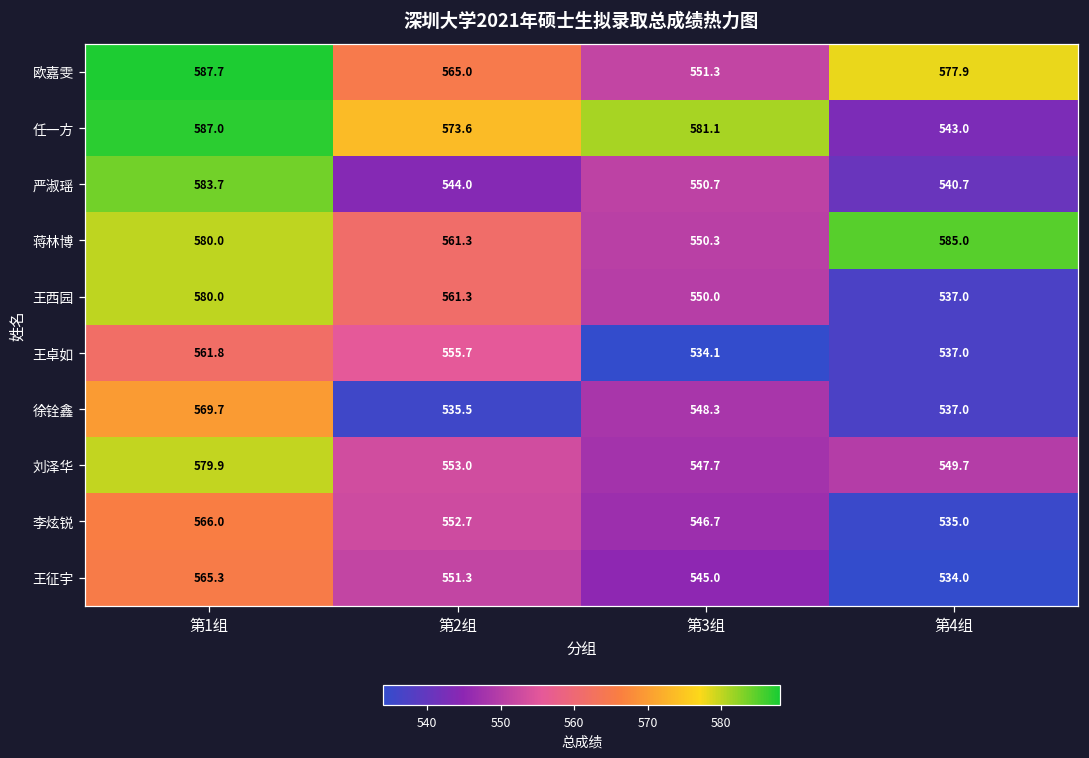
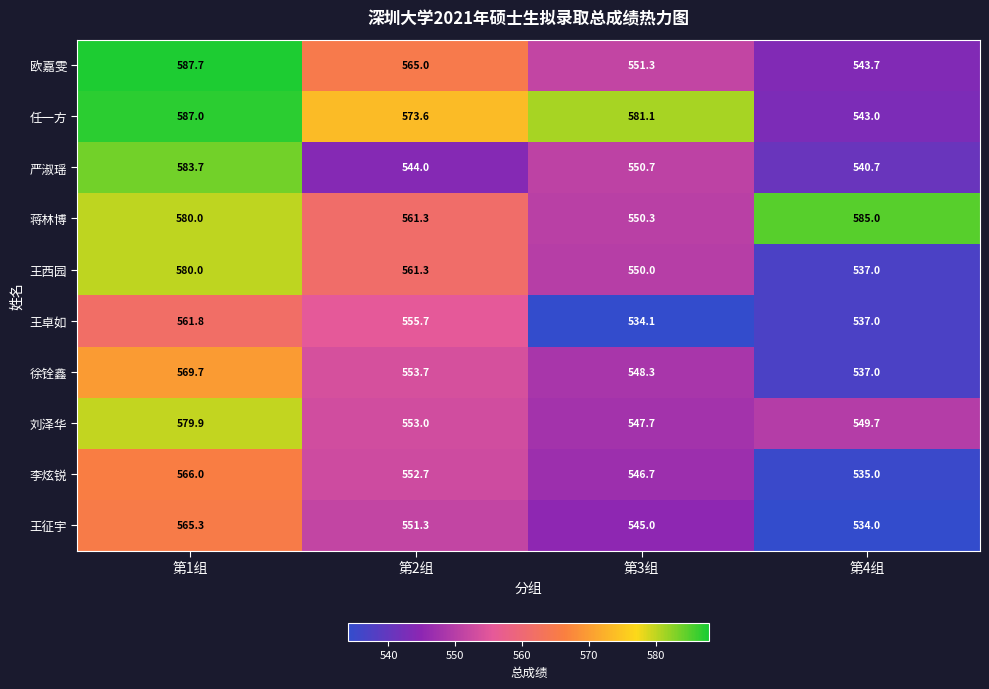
  {
    "欧嘉雯": {
      "第1组": 587.7,
      "第2组": 565.0,
      "第3组": 551.3,
-     "第4组": 577.9
+     "第4组": 543.7
    },
    "任一方": {
      "第1组": 587.0,
      "第2组": 573.6,
      "第3组": 581.1,
      "第4组": 543.0
    },
    "严淑瑶": {
      "第1组": 583.7,
      "第2组": 544.0,
      "第3组": 550.7,
      "第4组": 540.7
    },
    "蒋林博": {
      "第1组": 580.0,
      "第2组": 561.3,
      "第3组": 550.3,
      "第4组": 585.0
    },
    "王西园": {
      "第1组": 580.0,
      "第2组": 561.3,
      "第3组": 550.0,
      "第4组": 537.0
    },
    "王卓如": {
      "第1组": 561.8,
      "第2组": 555.7,
      "第3组": 534.1,
      "第4组": 537.0
    },
    "徐铨鑫": {
      "第1组": 569.7,
-     "第2组": 535.5,
+     "第2组": 553.7,
      "第3组": 548.3,
      "第4组": 537.0
    },
    "刘泽华": {
      "第1组": 579.9,
      "第2组": 553.0,
      "第3组": 547.7,
      "第4组": 549.7
    },
    "李炫锐": {
      "第1组": 566.0,
      "第2组": 552.7,
      "第3组": 546.7,
      "第4组": 535.0
    },
    "王征宇": {
      "第1组": 565.3,
      "第2组": 551.3,
      "第3组": 545.0,
      "第4组": 534.0
    }
  }
